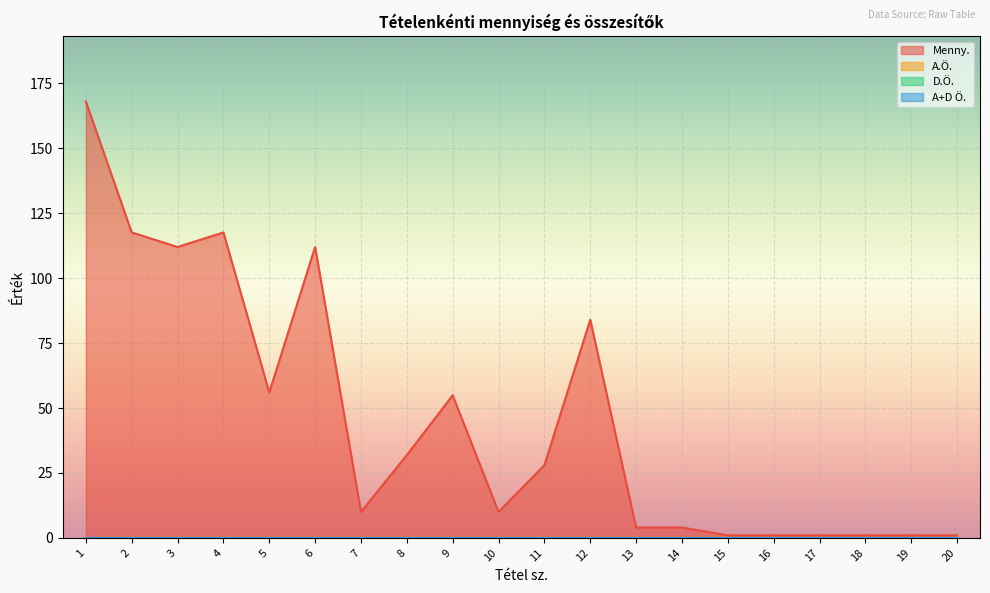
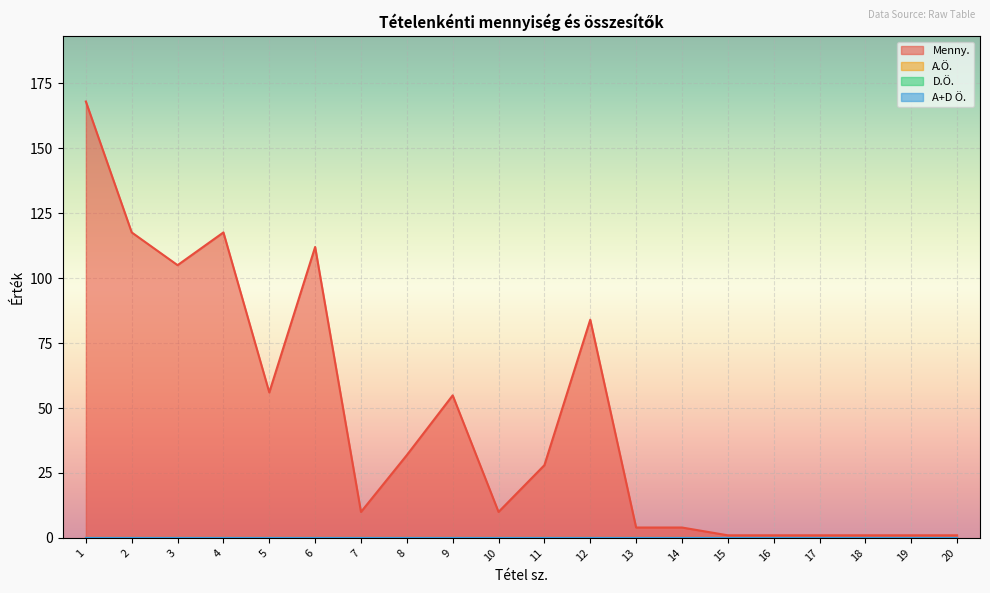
  {
    "Menny.": {
      "1": 168,
      "2": 118,
-     "3": 112,
+     "3": 105,
      "4": 118,
      "5": 56,
      "6": 112,
      "7": 10,
      "8": 32,
      "9": 55,
      "10": 10,
      "11": 28,
      "12": 84,
      "13": 4,
      "14": 4,
      "15": 1,
      "16": 1,
      "17": 1,
      "18": 1,
      "19": 1,
      "20": 1
    },
    "A+D Ö.": {
      "1": 0,
      "2": 0,
      "3": 0,
      "4": 0,
      "5": 0,
      "6": 0,
      "7": 0,
      "8": 0,
      "9": 0,
      "10": 0,
      "11": 0,
      "12": 0,
      "13": 0,
      "14": 0,
      "15": 0,
      "16": 0,
      "17": 0,
      "18": 0,
      "19": 0,
      "20": 0
    }
  }
